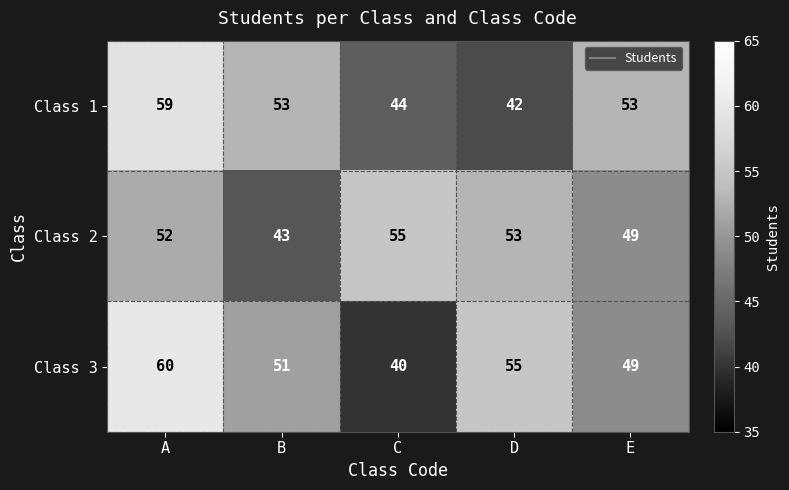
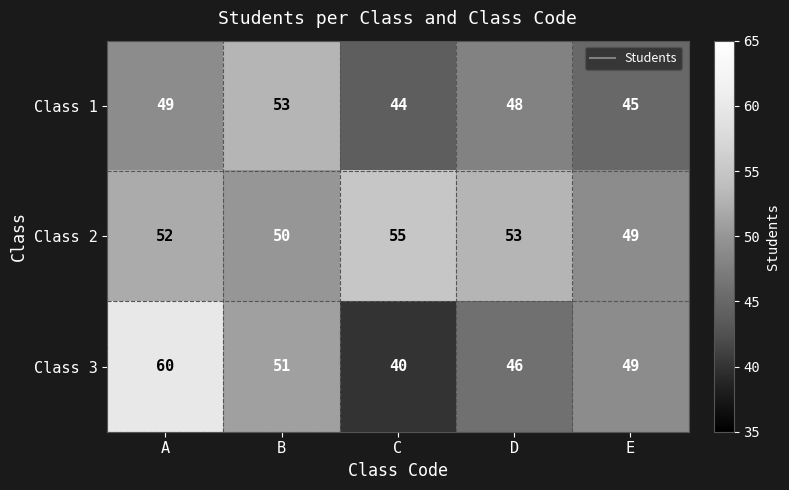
  {
    "Class 1": {
-     "A": 59,
+     "A": 49,
      "B": 53,
      "C": 44,
-     "D": 42,
-     "E": 53
+     "D": 48,
+     "E": 45
    },
    "Class 2": {
      "A": 52,
-     "B": 43,
+     "B": 50,
      "C": 55,
      "D": 53,
      "E": 49
    },
    "Class 3": {
      "A": 60,
      "B": 51,
      "C": 40,
-     "D": 55,
+     "D": 46,
      "E": 49
    }
  }
